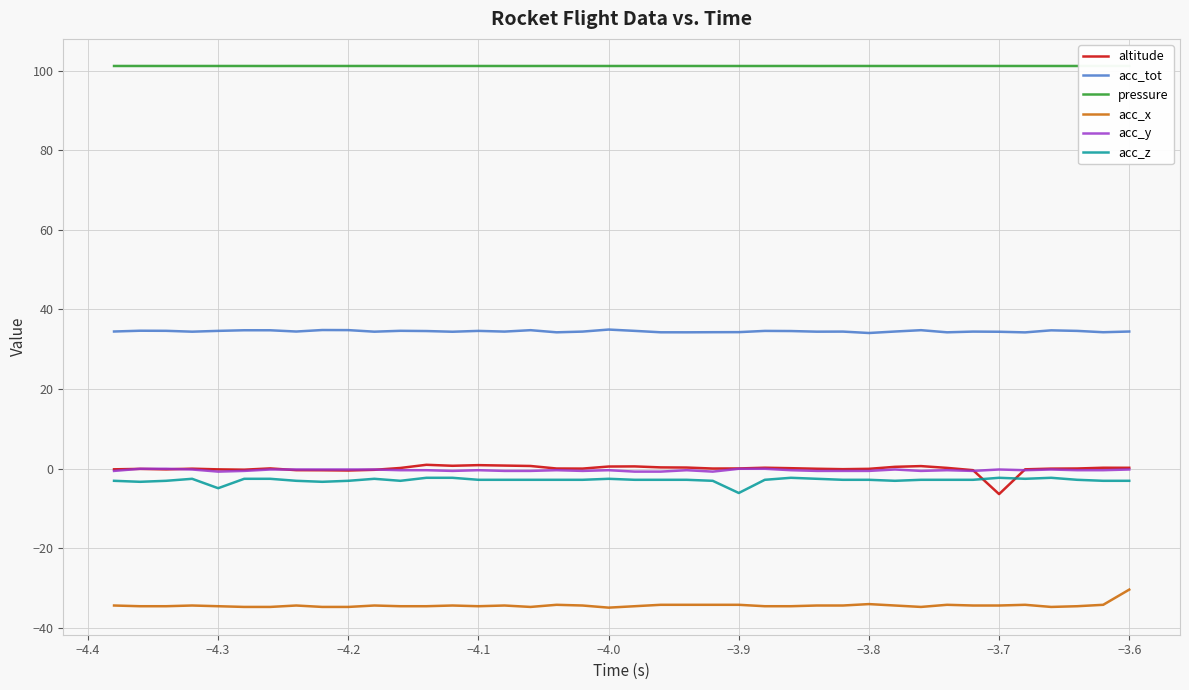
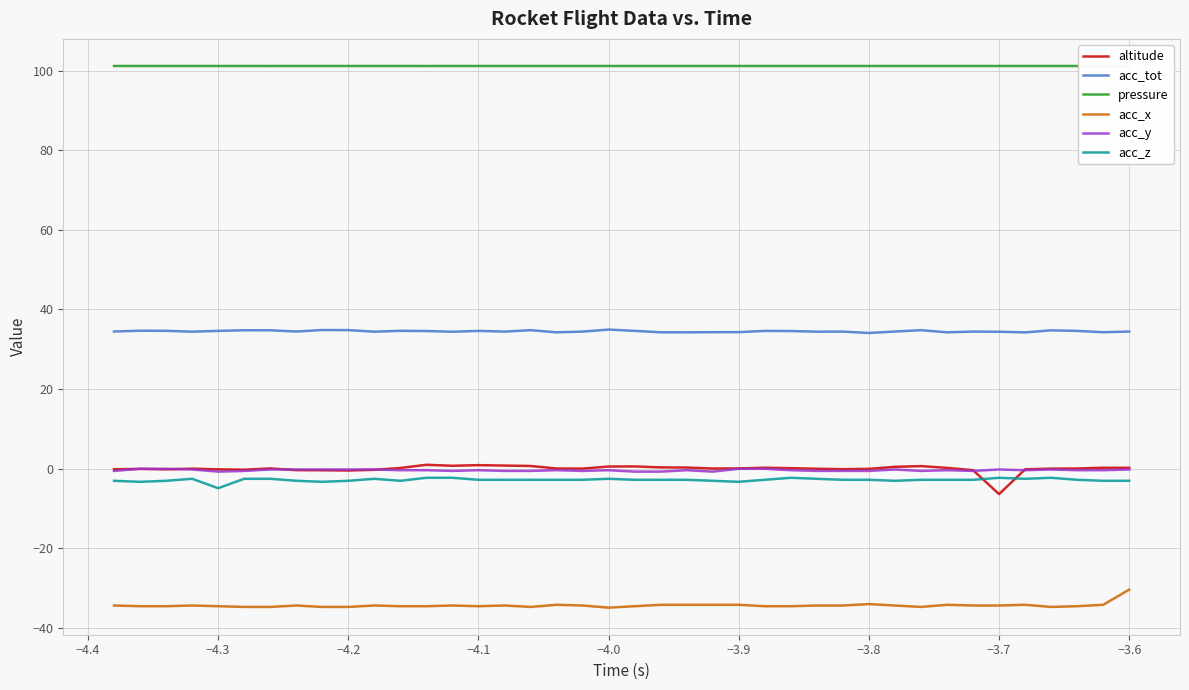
  {
    "altitude": {
      "−4.1": 1,
      "−4.0": 1,
      "−3.7": -6
    },
    "acc_tot": {
      "−4.3": 35,
      "−4.2": 35,
      "−4.1": 35,
      "−4.0": 35,
      "−3.9": 34,
      "−3.8": 34,
      "−3.7": 34,
      "−3.6": 34
    },
    "pressure": {
      "−4.3": 101,
      "−4.2": 101,
      "−4.1": 101,
      "−4.0": 101,
      "−3.9": 101,
      "−3.8": 101,
      "−3.7": 101
    },
    "acc_x": {
      "−4.3": -35,
      "−4.2": -35,
      "−4.1": -35,
      "−4.0": -35,
      "−3.9": -34,
      "−3.8": -34,
      "−3.7": -34,
      "−3.6": -30
    },
    "acc_y": {
      "−4.1": 0,
      "−4.0": 0,
      "−3.7": 0
    },
    "acc_z": {
      "−4.3": -5,
      "−4.2": -3,
      "−4.1": -3,
      "−4.0": -3,
-     "−3.9": -6,
+     "−3.9": -3,
      "−3.8": -3,
      "−3.7": -2,
      "−3.6": -3
    }
  }
